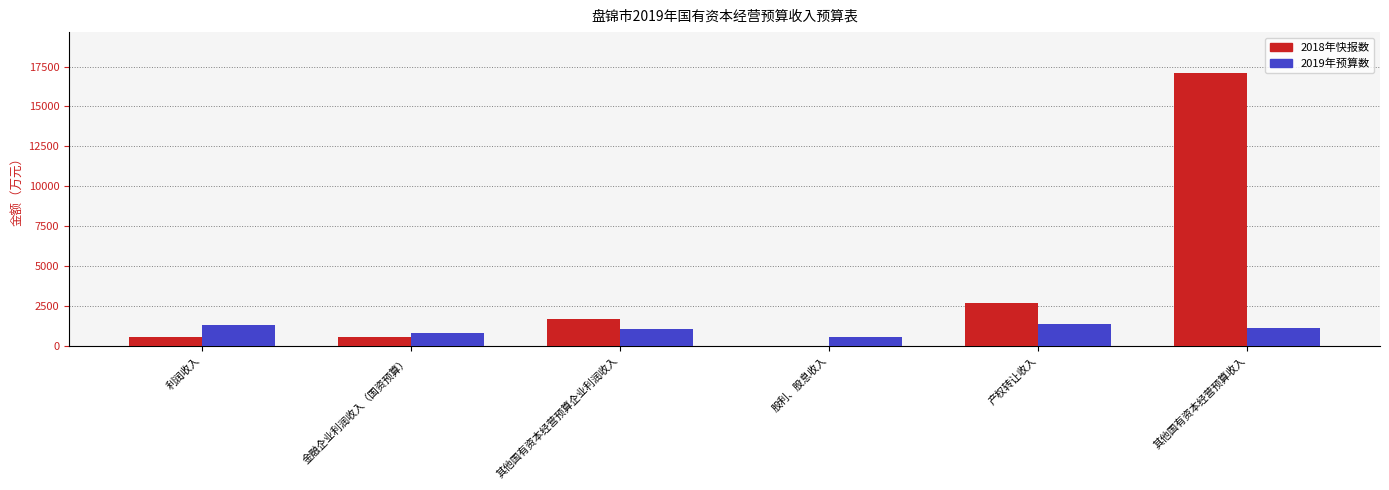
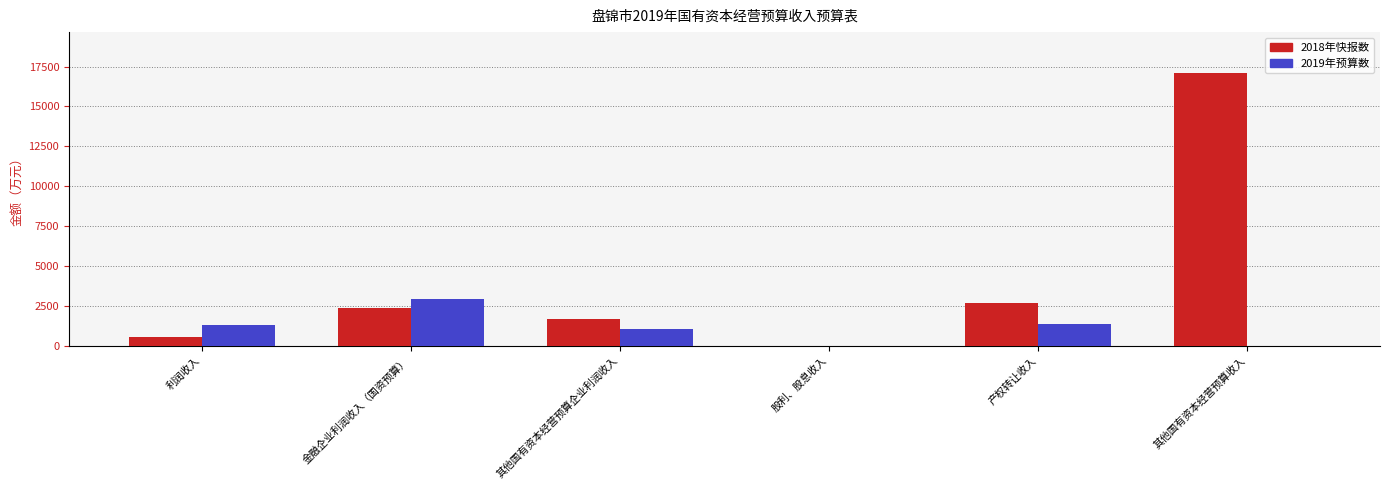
  {
    "2018年快报数": {
      "利润收入": 600,
-     "金融企业利润收入（国资预算）": 600,
+     "金融企业利润收入（国资预算）": 2400,
      "其他国有资本经营预算企业利润收入": 1700,
      "股利、股息收入": 0,
      "产权转让收入": 2600,
      "其他国有资本经营预算收入": 17100
    },
    "2019年预算数": {
      "利润收入": 1300,
-     "金融企业利润收入（国资预算）": 800,
+     "金融企业利润收入（国资预算）": 2900,
      "其他国有资本经营预算企业利润收入": 1000,
-     "股利、股息收入": 500,
+     "股利、股息收入": 0,
      "产权转让收入": 1400,
-     "其他国有资本经营预算收入": 1100
+     "其他国有资本经营预算收入": 0
    }
  }
